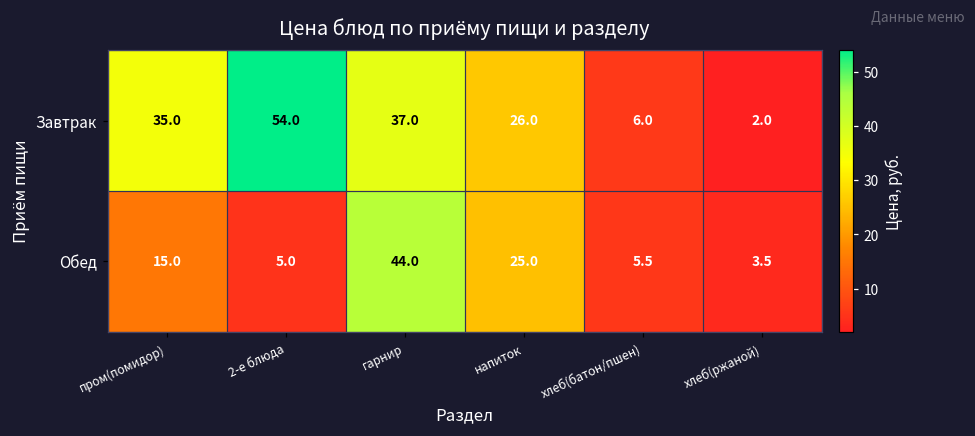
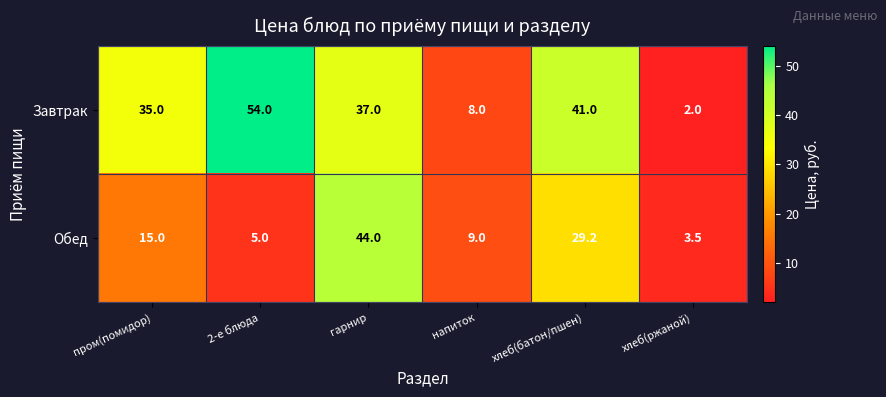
  {
    "Завтрак": {
      "пром(помидор)": 35.0,
      "2-е блюда": 54.0,
      "гарнир": 37.0,
-     "напиток": 26.0,
-     "хлеб(батон/пшен)": 6.0,
+     "напиток": 8.0,
+     "хлеб(батон/пшен)": 41.0,
      "хлеб(ржаной)": 2.0
    },
    "Обед": {
      "пром(помидор)": 15.0,
      "2-е блюда": 5.0,
      "гарнир": 44.0,
-     "напиток": 25.0,
-     "хлеб(батон/пшен)": 5.5,
+     "напиток": 9.0,
+     "хлеб(батон/пшен)": 29.2,
      "хлеб(ржаной)": 3.5
    }
  }
